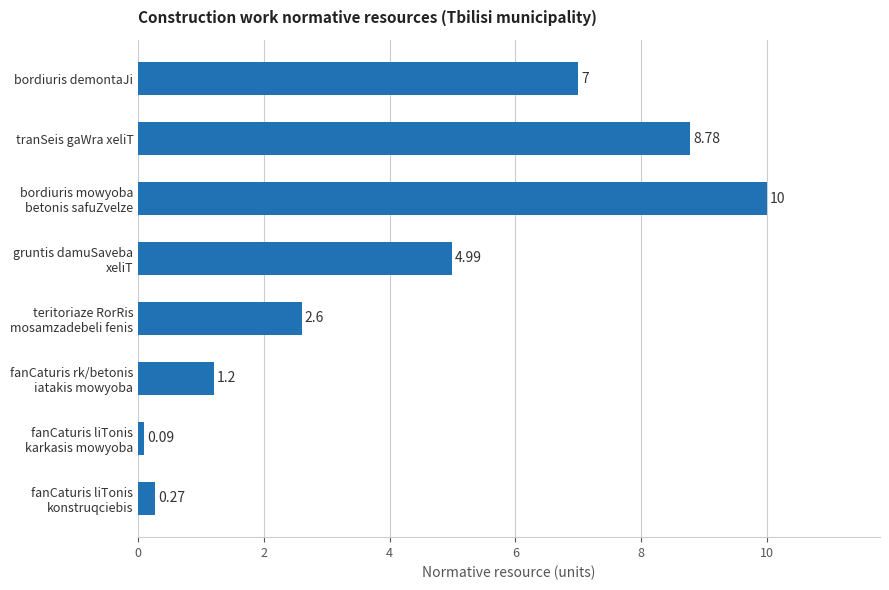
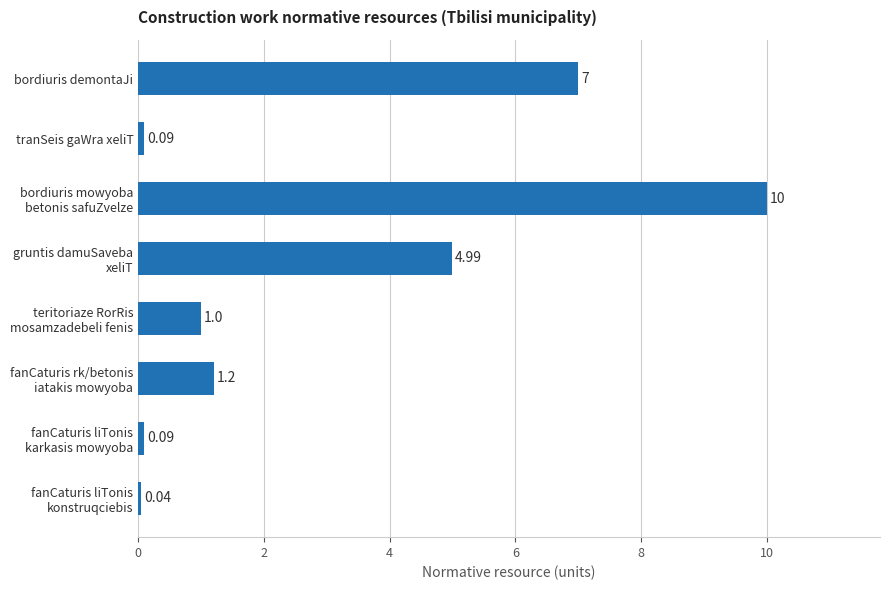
  {
    "bordiuris demontaJi": 7,
-   "tranSeis gaWra xeliT": 8.78,
+   "tranSeis gaWra xeliT": 0.09,
    "bordiuris mowyoba betonis safuZvelze": 10,
    "gruntis damuSaveba xeliT": 4.99,
-   "teritoriaze RorRis mosamzadebeli fenis": 2.6,
+   "teritoriaze RorRis mosamzadebeli fenis": 1.0,
    "fanCaturis rk/betonis iatakis mowyoba": 1.2,
    "fanCaturis liTonis karkasis mowyoba": 0.09,
-   "fanCaturis liTonis konstruqciebis": 0.27
+   "fanCaturis liTonis konstruqciebis": 0.04
  }
